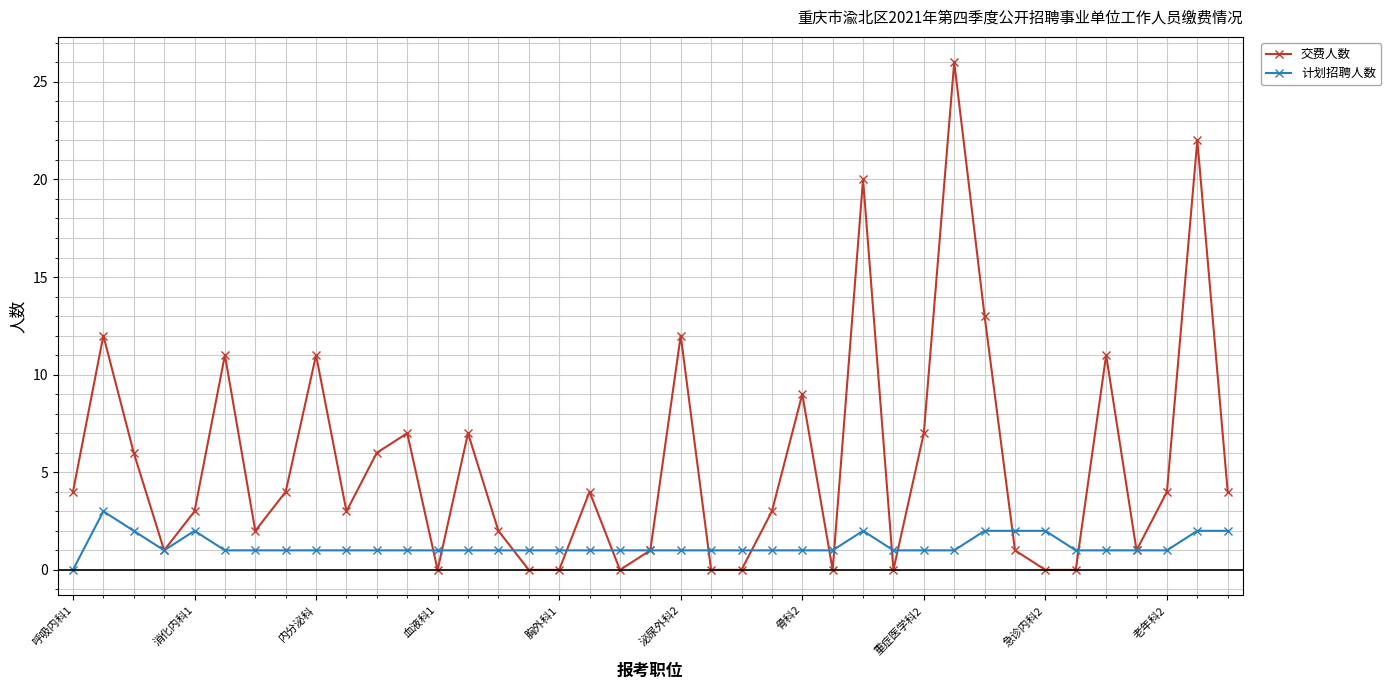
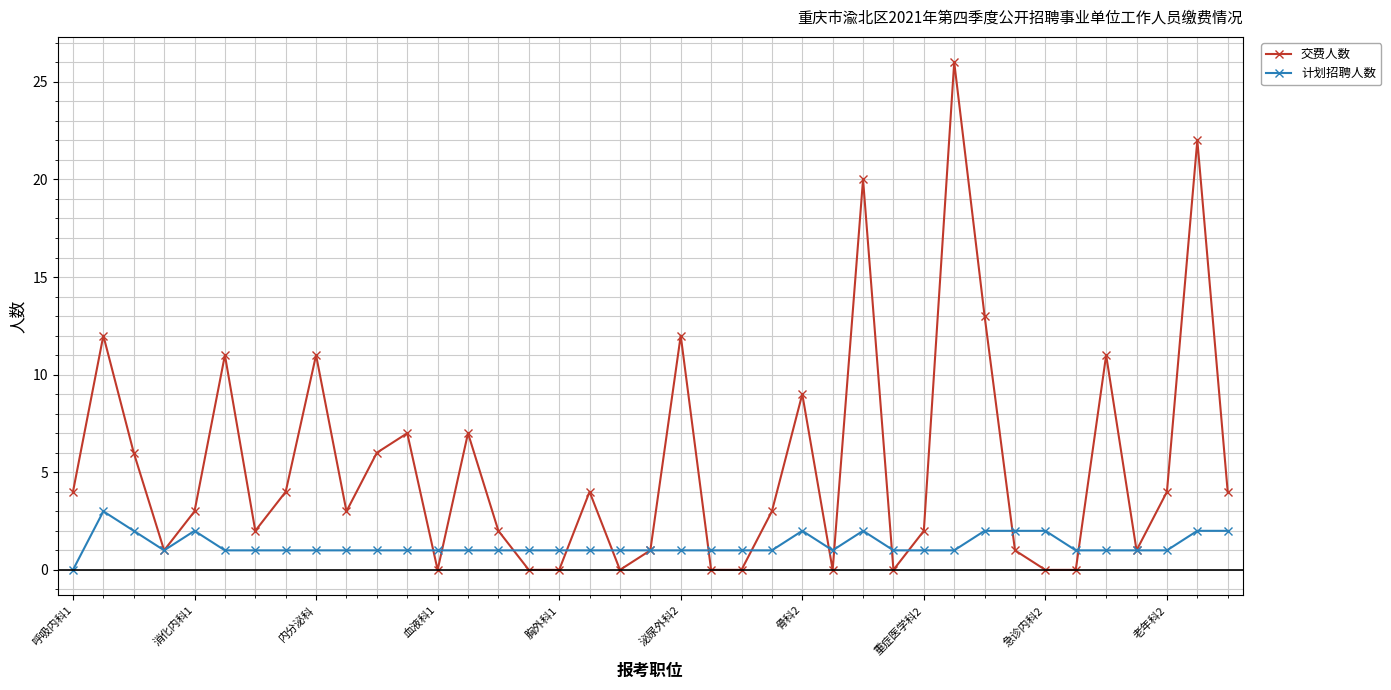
  {
    "交费人数": {
      "呼吸内科1": 4,
      "消化内科1": 3,
      "内分泌科": 11,
      "血液科1": 0,
      "胸外科1": 0,
      "泌尿外科2": 12,
      "骨科2": 9,
-     "重症医学科2": 7,
+     "重症医学科2": 2,
      "急诊内科2": 0,
      "老年科2": 4
    },
    "计划招聘人数": {
      "呼吸内科1": 0,
      "消化内科1": 2,
      "内分泌科": 1,
      "血液科1": 1,
      "胸外科1": 1,
      "泌尿外科2": 1,
-     "骨科2": 1,
+     "骨科2": 2,
      "重症医学科2": 1,
      "急诊内科2": 2,
      "老年科2": 1
    }
  }
